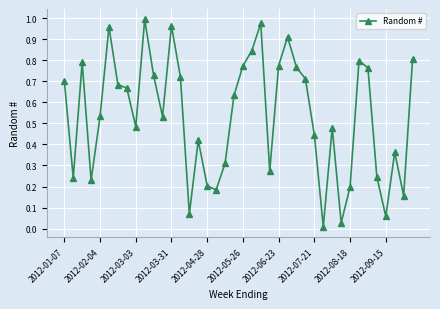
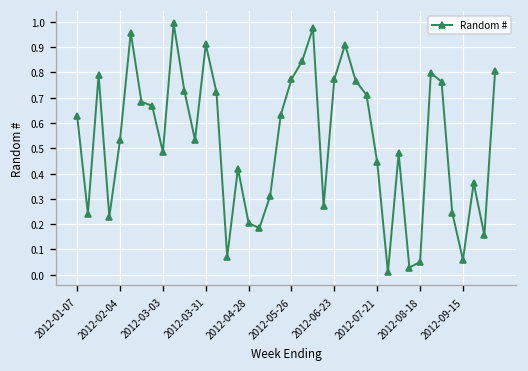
  {
-   "2012-01-07": 0.70,
+   "2012-01-07": 0.63,
    "2012-02-04": 0.53,
    "2012-03-03": 0.48,
-   "2012-03-31": 0.96,
+   "2012-03-31": 0.91,
    "2012-04-28": 0.20,
    "2012-05-26": 0.77,
    "2012-06-23": 0.77,
    "2012-07-21": 0.44,
-   "2012-08-18": 0.20,
+   "2012-08-18": 0.05,
    "2012-09-15": 0.06
  }
